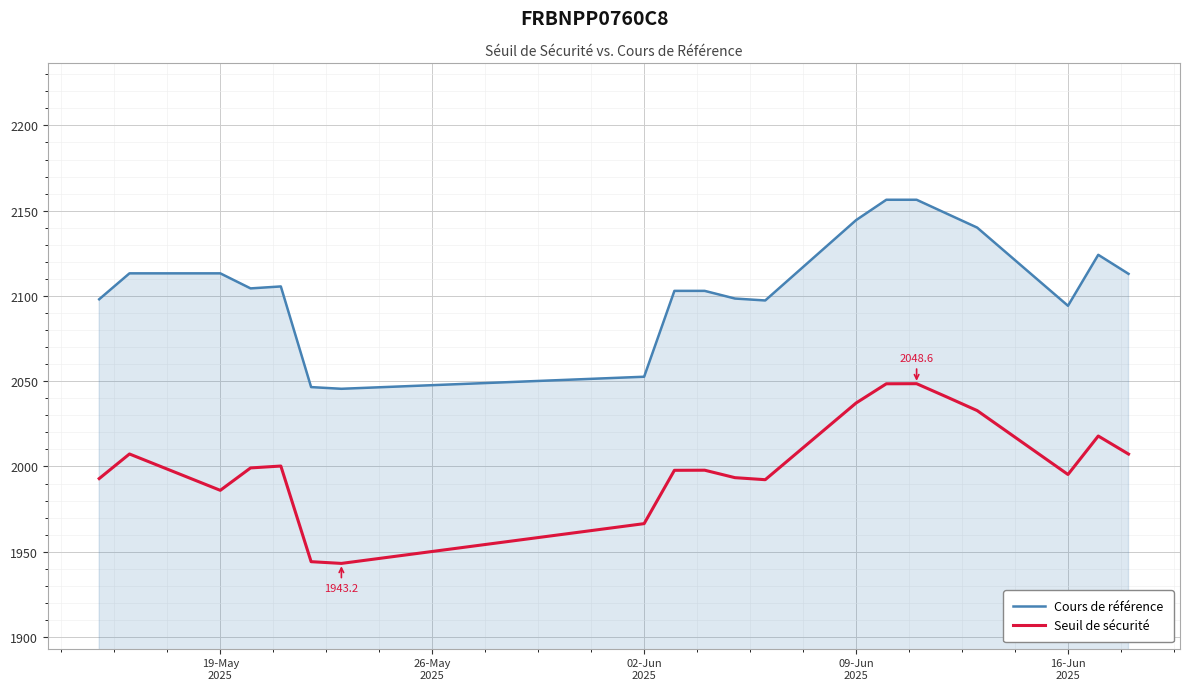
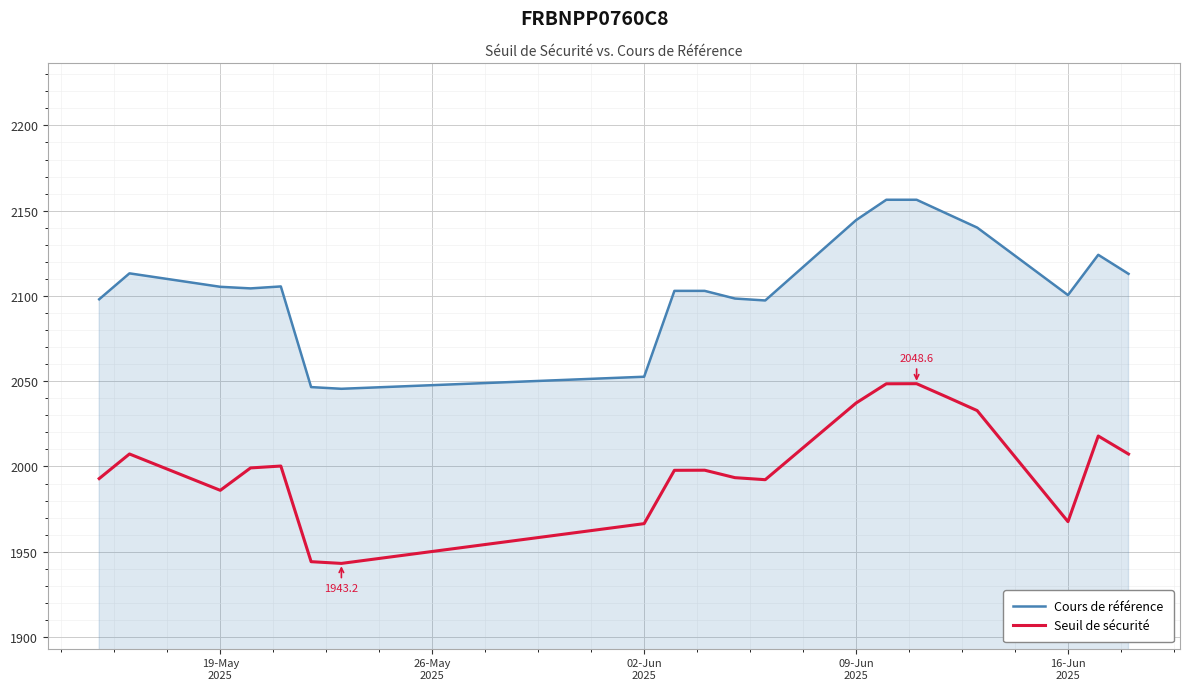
  {
    "Cours de référence": {
-     "19-May 2025": 2113,
+     "19-May 2025": 2105,
      "02-Jun 2025": 2053,
      "09-Jun 2025": 2144,
-     "16-Jun 2025": 2094
+     "16-Jun 2025": 2101
    },
    "Seuil de sécurité": {
      "19-May 2025": 1986,
      "02-Jun 2025": 1966,
      "09-Jun 2025": 2037,
-     "16-Jun 2025": 1995
+     "16-Jun 2025": 1968
    }
  }
